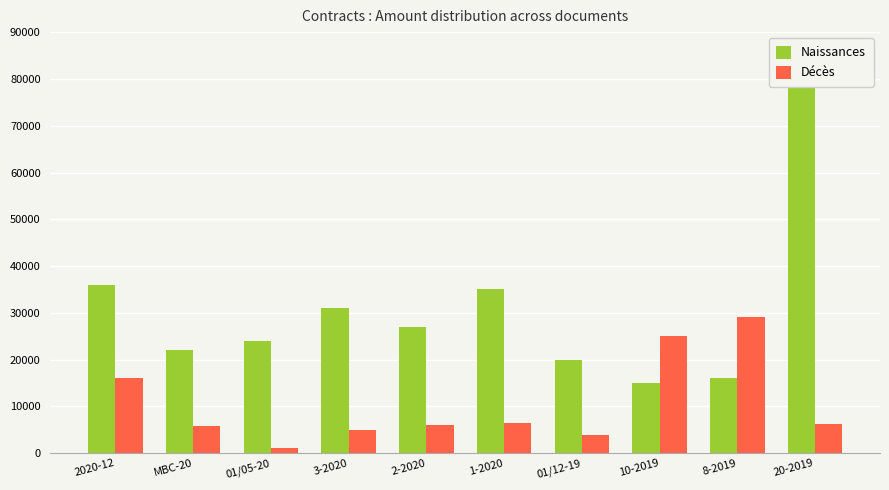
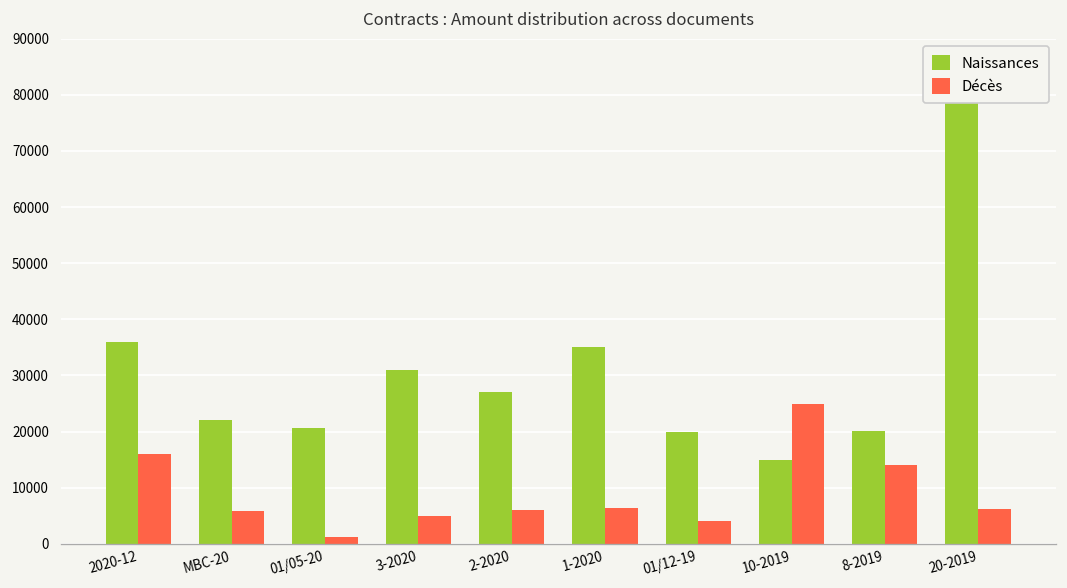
  {
    "Naissances": {
      "2020-12": 36000,
      "МВС-20": 22000,
-     "01/05-20": 24000,
+     "01/05-20": 21000,
      "3-2020": 31000,
      "2-2020": 27000,
      "1-2020": 35000,
      "01/12-19": 20000,
      "10-2019": 15000,
-     "8-2019": 16000
+     "8-2019": 20000
    },
    "Décès": {
      "2020-12": 16000,
      "МВС-20": 6000,
      "01/05-20": 1000,
      "3-2020": 5000,
      "2-2020": 6000,
      "1-2020": 6000,
      "01/12-19": 4000,
      "10-2019": 25000,
-     "8-2019": 29000,
+     "8-2019": 14000,
      "20-2019": 6000
    }
  }
